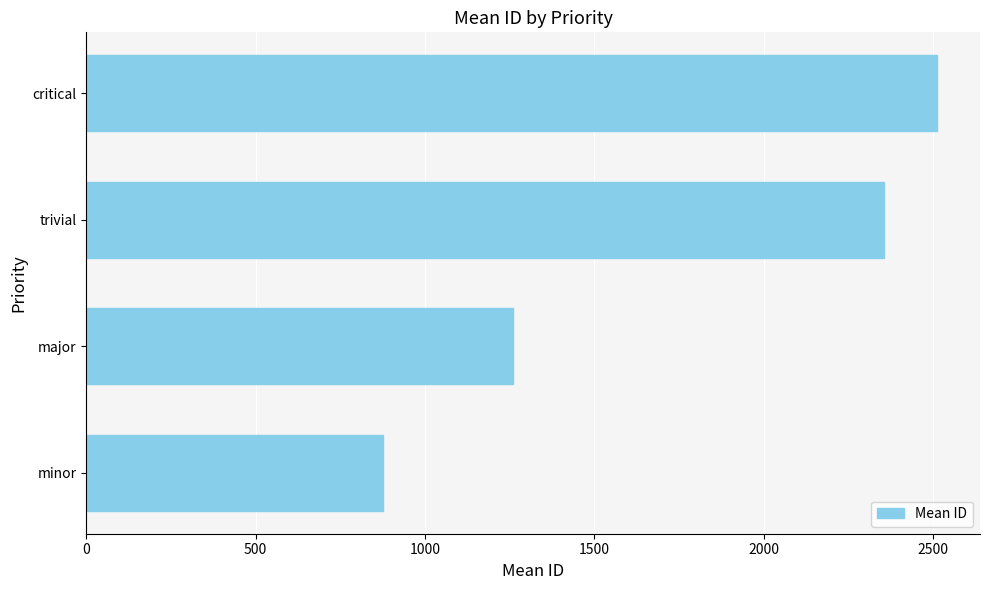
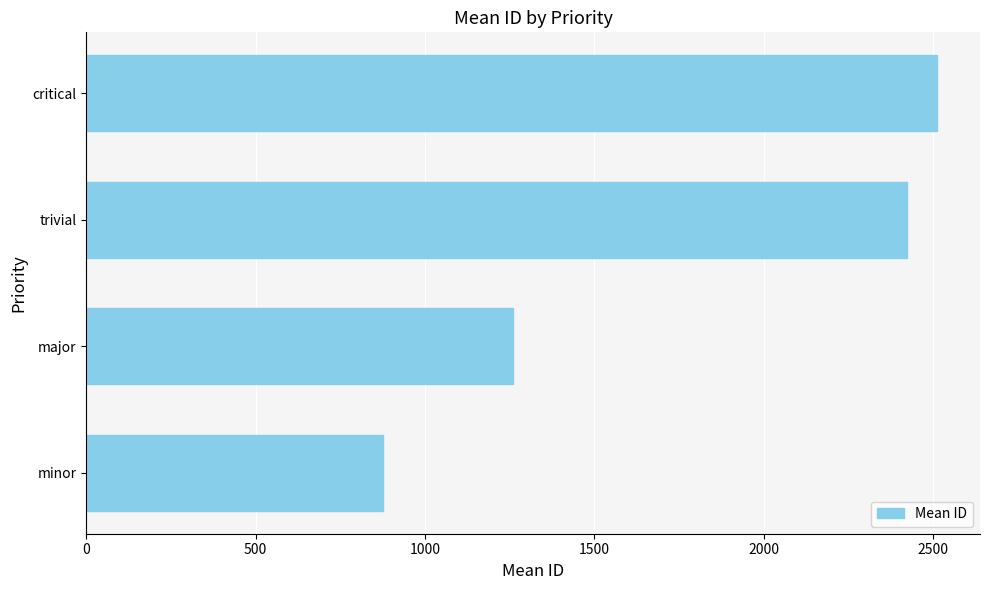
  {
    "critical": 2510,
-   "trivial": 2350,
+   "trivial": 2420,
    "major": 1260,
    "minor": 880
  }
